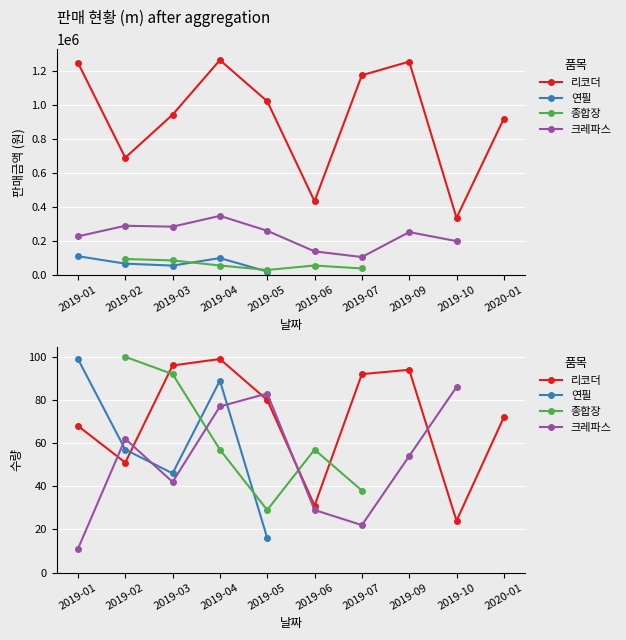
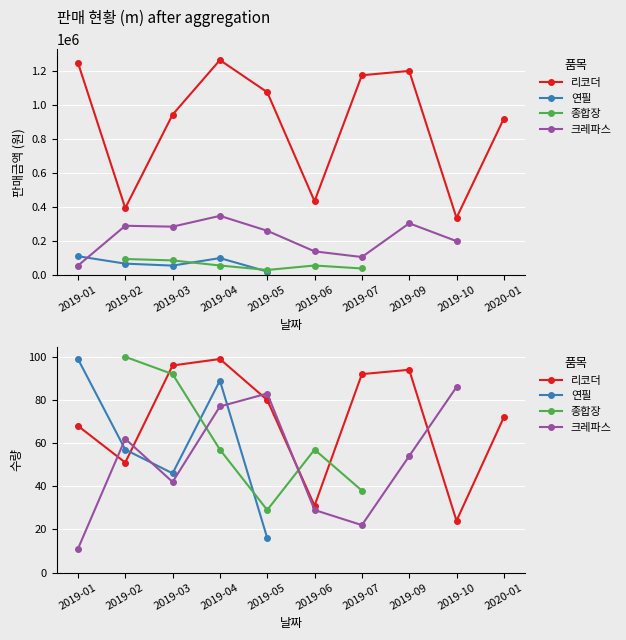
  {
    "판매 현황 (m) after aggregation": {
      "리코더": {
        "2019-01": 1250000,
-       "2019-02": 690000,
+       "2019-02": 390000,
        "2019-03": 940000,
        "2019-04": 1260000,
-       "2019-05": 1020000,
+       "2019-05": 1070000,
        "2019-06": 430000,
        "2019-07": 1170000,
-       "2019-09": 1250000,
+       "2019-09": 1200000,
        "2019-10": 330000,
        "2020-01": 920000
      },
      "연필": {
        "2019-01": 110000,
        "2019-02": 70000,
        "2019-03": 50000,
        "2019-04": 100000
      },
      "종합장": {
        "2019-02": 90000,
        "2019-03": 80000,
        "2019-04": 50000,
        "2019-06": 50000,
        "2019-07": 40000
      },
      "크레파스": {
-       "2019-01": 230000,
+       "2019-01": 50000,
        "2019-02": 290000,
        "2019-03": 280000,
        "2019-04": 350000,
        "2019-05": 260000,
        "2019-06": 140000,
        "2019-07": 100000,
-       "2019-09": 250000,
+       "2019-09": 300000,
        "2019-10": 200000
      }
    }
  }
